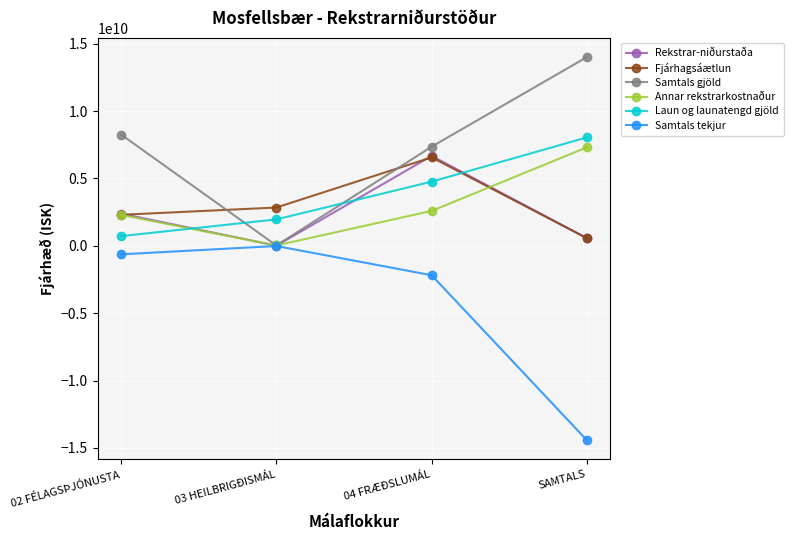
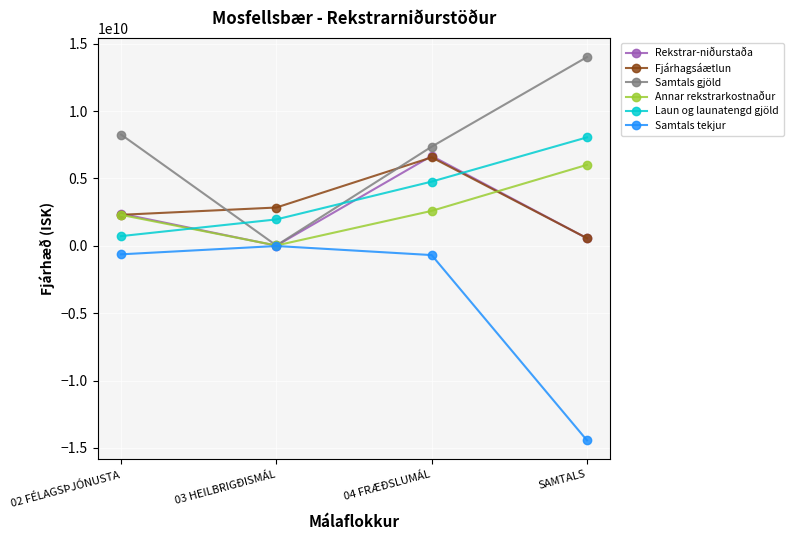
  {
    "Fjárhagsáætlun": {
      "03 HEILBRIGÐISMÁL": 2800000000
    },
    "Samtals gjöld": {
      "02 FÉLAGSÞJÓNUSTA": 8300000000,
      "04 FRÆÐSLUMÁL": 7400000000,
      "SAMTALS": 14000000000
    },
    "Annar rekstrarkostnaður": {
      "04 FRÆÐSLUMÁL": 2600000000,
-     "SAMTALS": 7300000000
+     "SAMTALS": 6000000000
    },
    "Laun og launatengd gjöld": {
      "02 FÉLAGSÞJÓNUSTA": 700000000,
      "03 HEILBRIGÐISMÁL": 2000000000,
      "04 FRÆÐSLUMÁL": 4800000000,
      "SAMTALS": 8000000000
    },
    "Samtals tekjur": {
      "02 FÉLAGSÞJÓNUSTA": -600000000,
-     "04 FRÆÐSLUMÁL": -2200000000,
+     "04 FRÆÐSLUMÁL": -700000000,
      "SAMTALS": -14400000000
    }
  }
